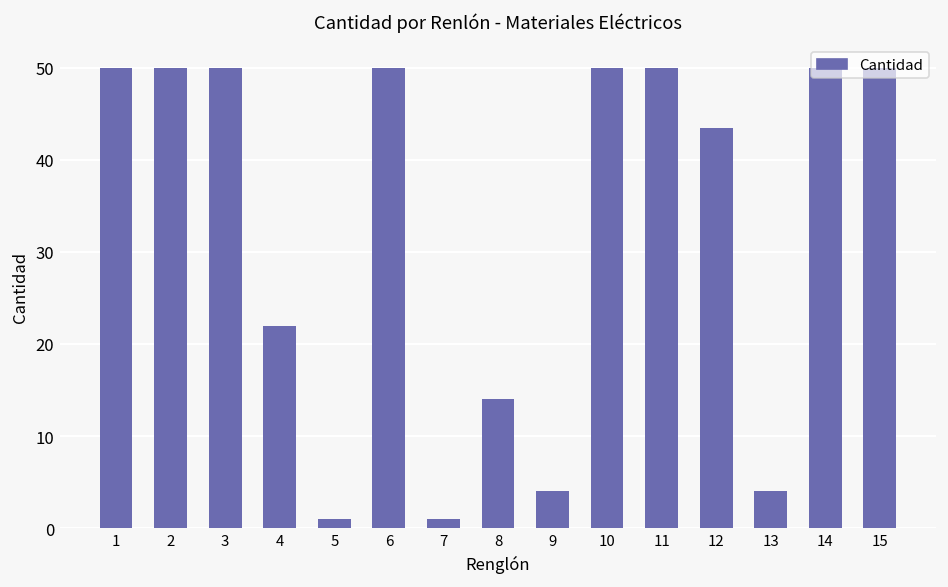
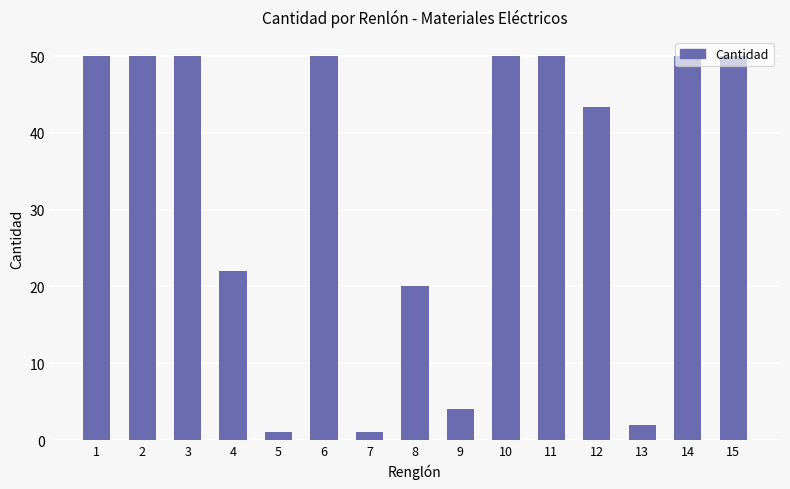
  {
    "1": 50,
    "2": 50,
    "3": 50,
    "4": 22,
    "5": 1,
    "6": 50,
    "7": 1,
-   "8": 14,
+   "8": 20,
    "9": 4,
    "10": 50,
    "11": 50,
    "12": 43,
-   "13": 4
+   "13": 2
  }
